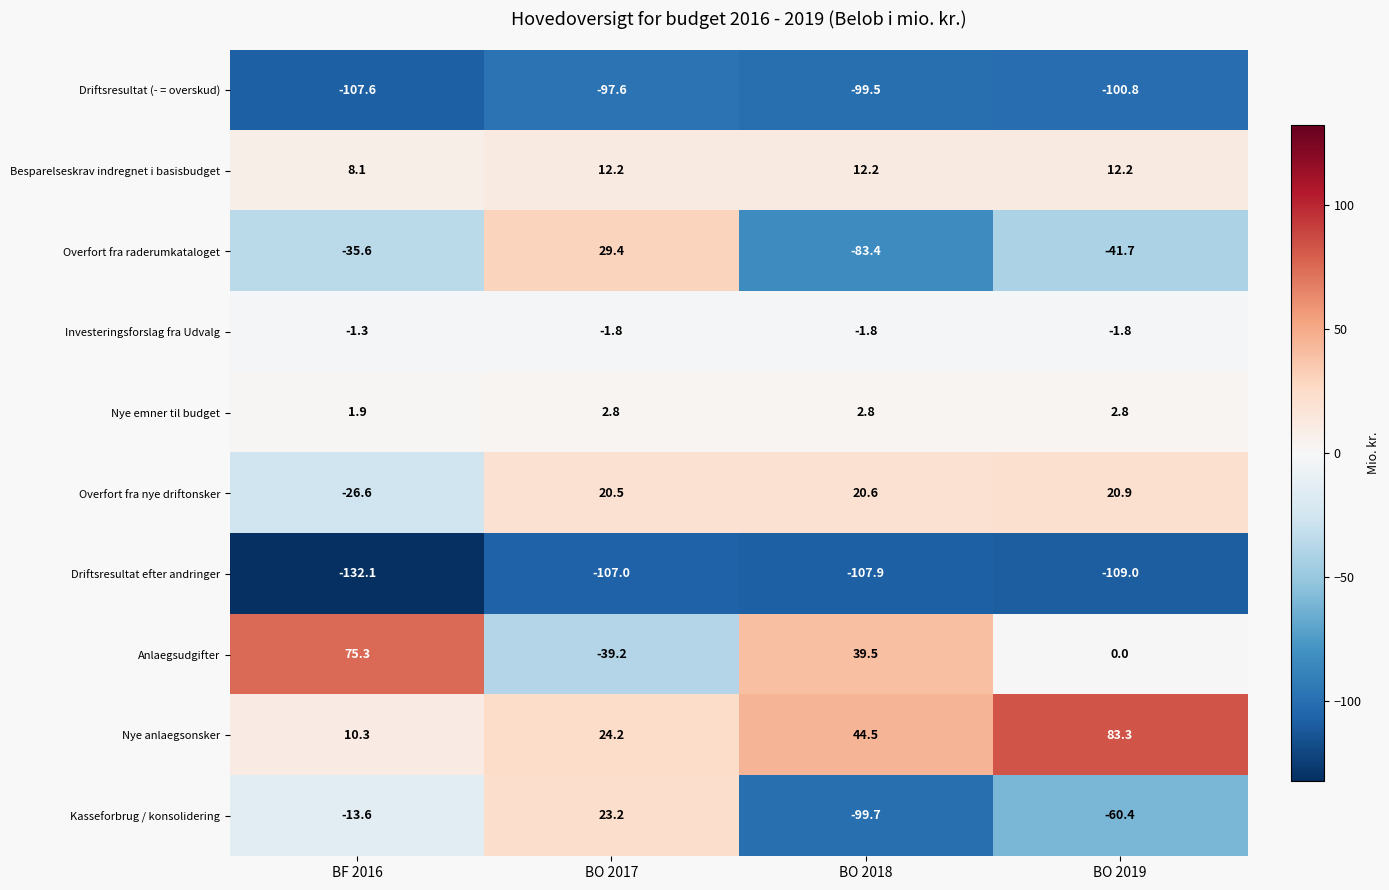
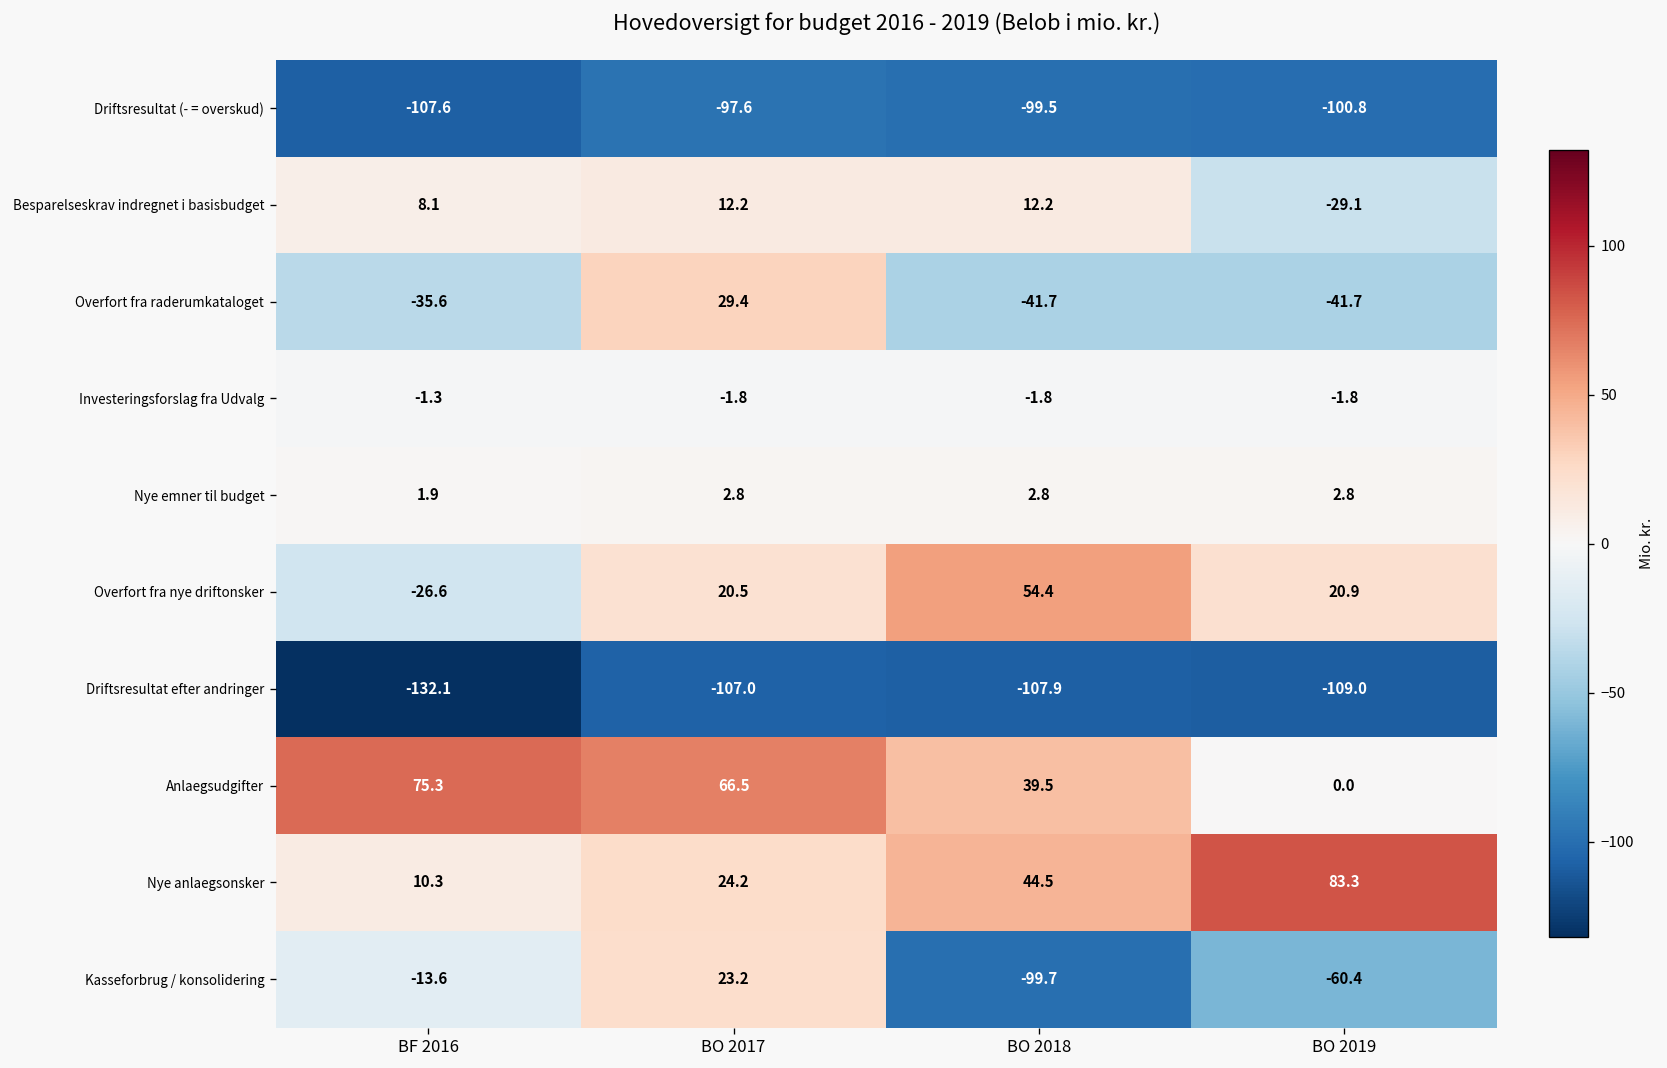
  {
    "Driftsresultat (- = overskud)": {
      "BF 2016": -107.6,
      "BO 2017": -97.6,
      "BO 2018": -99.5,
      "BO 2019": -100.8
    },
    "Besparelseskrav indregnet i basisbudget": {
      "BF 2016": 8.1,
      "BO 2017": 12.2,
      "BO 2018": 12.2,
-     "BO 2019": 12.2
+     "BO 2019": -29.1
    },
    "Overfort fra raderumkataloget": {
      "BF 2016": -35.6,
      "BO 2017": 29.4,
-     "BO 2018": -83.4,
+     "BO 2018": -41.7,
      "BO 2019": -41.7
    },
    "Investeringsforslag fra Udvalg": {
      "BF 2016": -1.3,
      "BO 2017": -1.8,
      "BO 2018": -1.8,
      "BO 2019": -1.8
    },
    "Nye emner til budget": {
      "BF 2016": 1.9,
      "BO 2017": 2.8,
      "BO 2018": 2.8,
      "BO 2019": 2.8
    },
    "Overfort fra nye driftonsker": {
      "BF 2016": -26.6,
      "BO 2017": 20.5,
-     "BO 2018": 20.6,
+     "BO 2018": 54.4,
      "BO 2019": 20.9
    },
    "Driftsresultat efter andringer": {
      "BF 2016": -132.1,
      "BO 2017": -107.0,
      "BO 2018": -107.9,
      "BO 2019": -109.0
    },
    "Anlaegsudgifter": {
      "BF 2016": 75.3,
-     "BO 2017": -39.2,
+     "BO 2017": 66.5,
      "BO 2018": 39.5,
      "BO 2019": 0.0
    },
    "Nye anlaegsonsker": {
      "BF 2016": 10.3,
      "BO 2017": 24.2,
      "BO 2018": 44.5,
      "BO 2019": 83.3
    },
    "Kasseforbrug / konsolidering": {
      "BF 2016": -13.6,
      "BO 2017": 23.2,
      "BO 2018": -99.7,
      "BO 2019": -60.4
    }
  }
